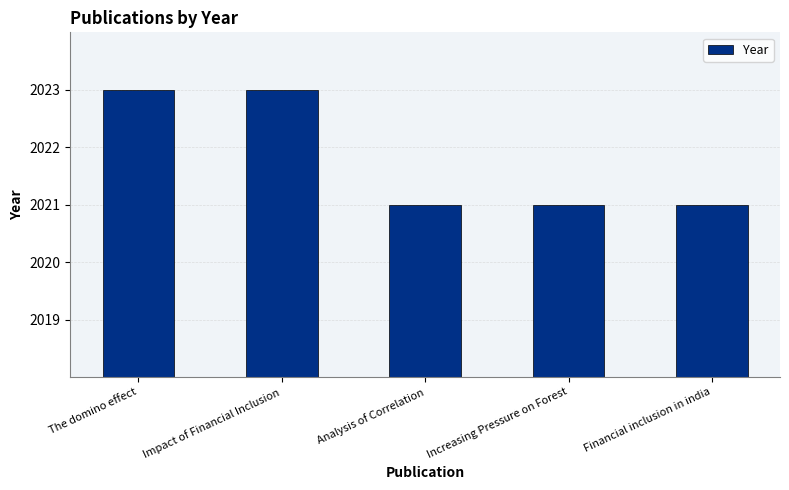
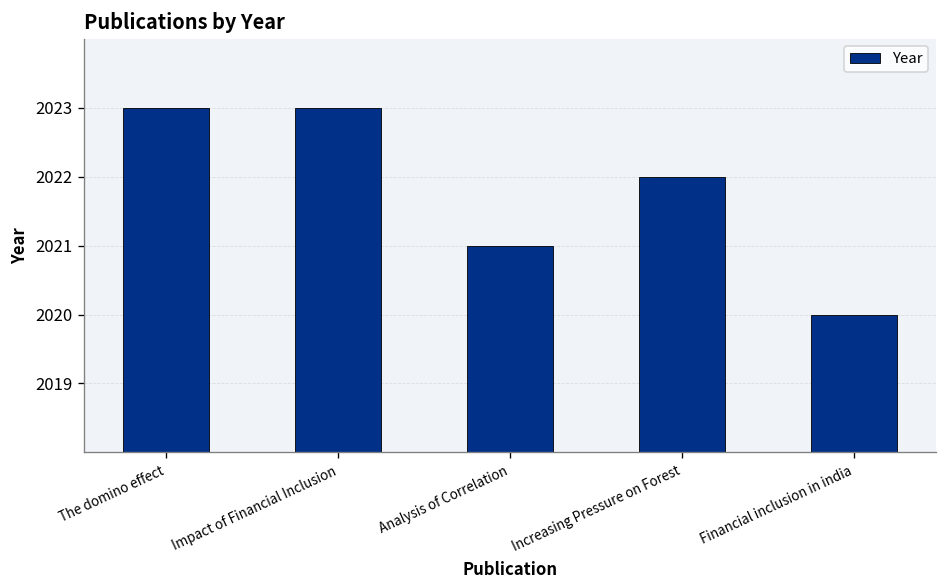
  {
    "The domino effect": 2023,
    "Impact of Financial Inclusion": 2023,
    "Analysis of Correlation": 2021,
-   "Increasing Pressure on Forest": 2021,
-   "Financial inclusion in india": 2021
+   "Increasing Pressure on Forest": 2022,
+   "Financial inclusion in india": 2020
  }
